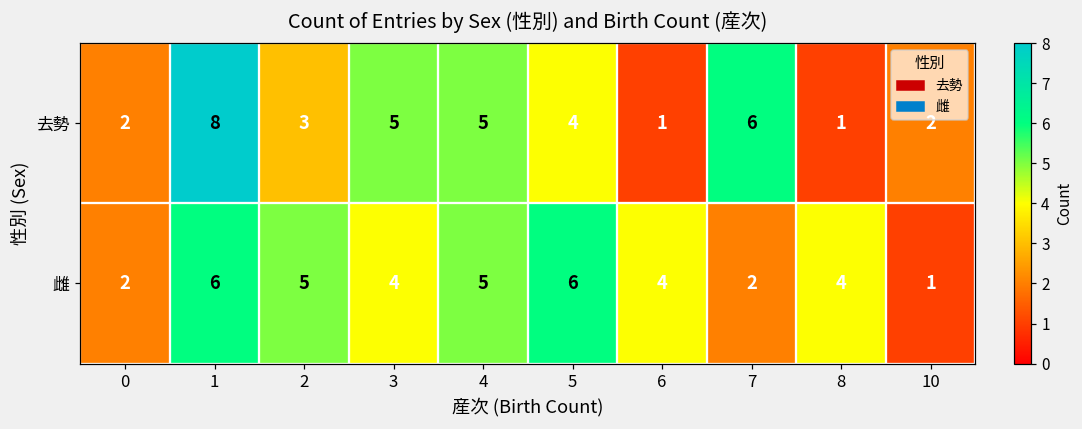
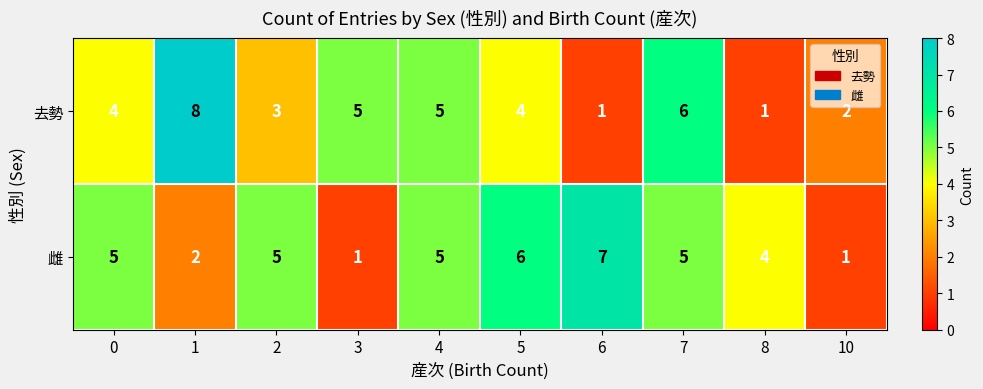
  {
    "去勢": {
-     "0": 2,
+     "0": 4,
      "1": 8,
      "2": 3,
      "3": 5,
      "4": 5,
      "5": 4,
      "6": 1,
      "7": 6,
      "8": 1
    },
    "雌": {
-     "0": 2,
-     "1": 6,
+     "0": 5,
+     "1": 2,
      "2": 5,
-     "3": 4,
+     "3": 1,
      "4": 5,
      "5": 6,
-     "6": 4,
-     "7": 2,
+     "6": 7,
+     "7": 5,
      "8": 4,
      "10": 1
    }
  }
